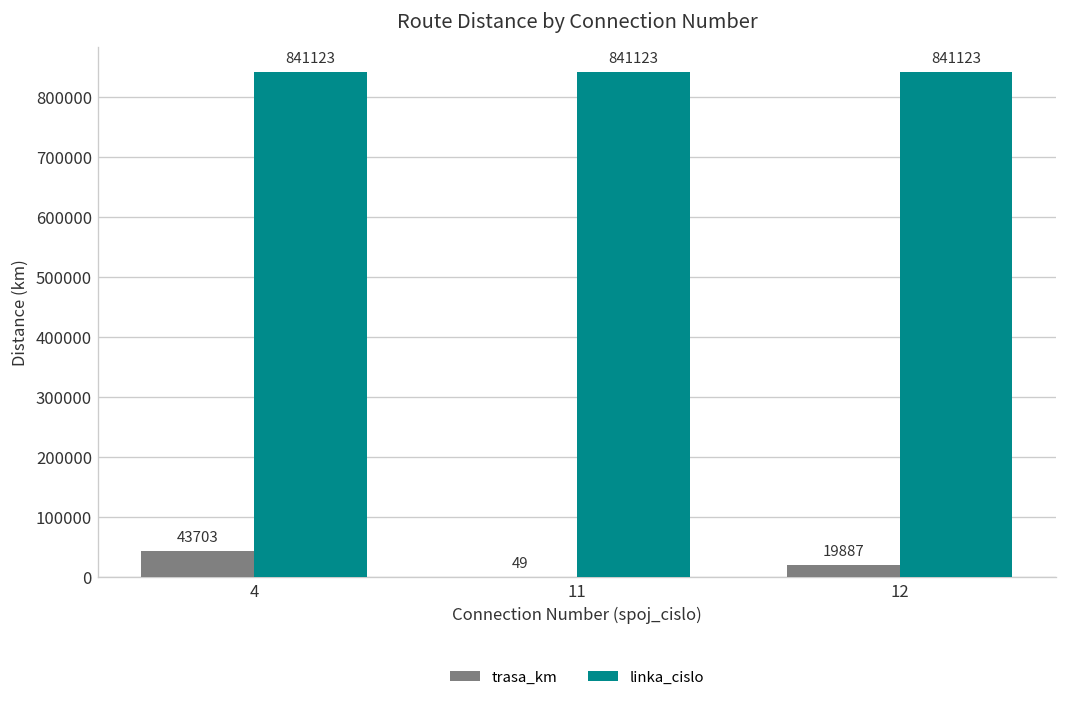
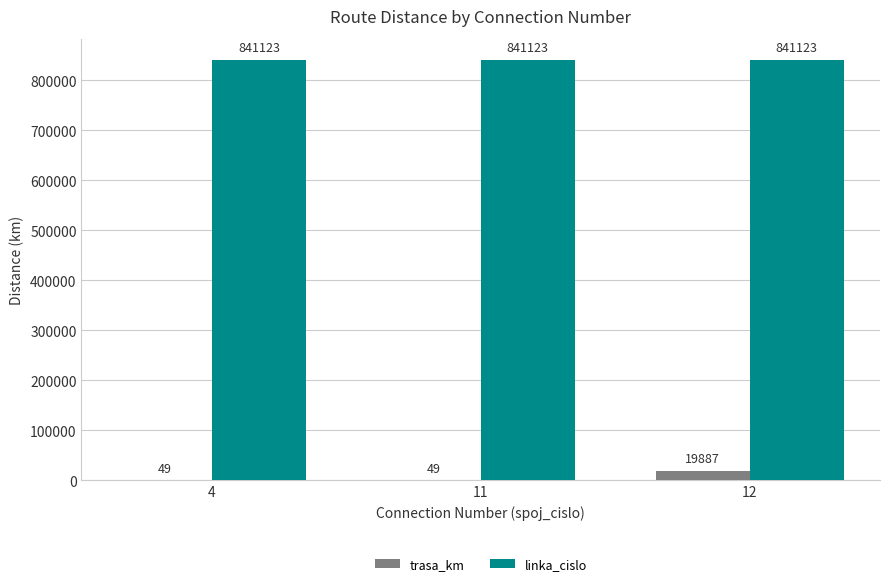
  {
    "trasa_km": {
-     "4": 43703,
+     "4": 49,
      "11": 49,
      "12": 19887
    },
    "linka_cislo": {
      "4": 841123,
      "11": 841123,
      "12": 841123
    }
  }
